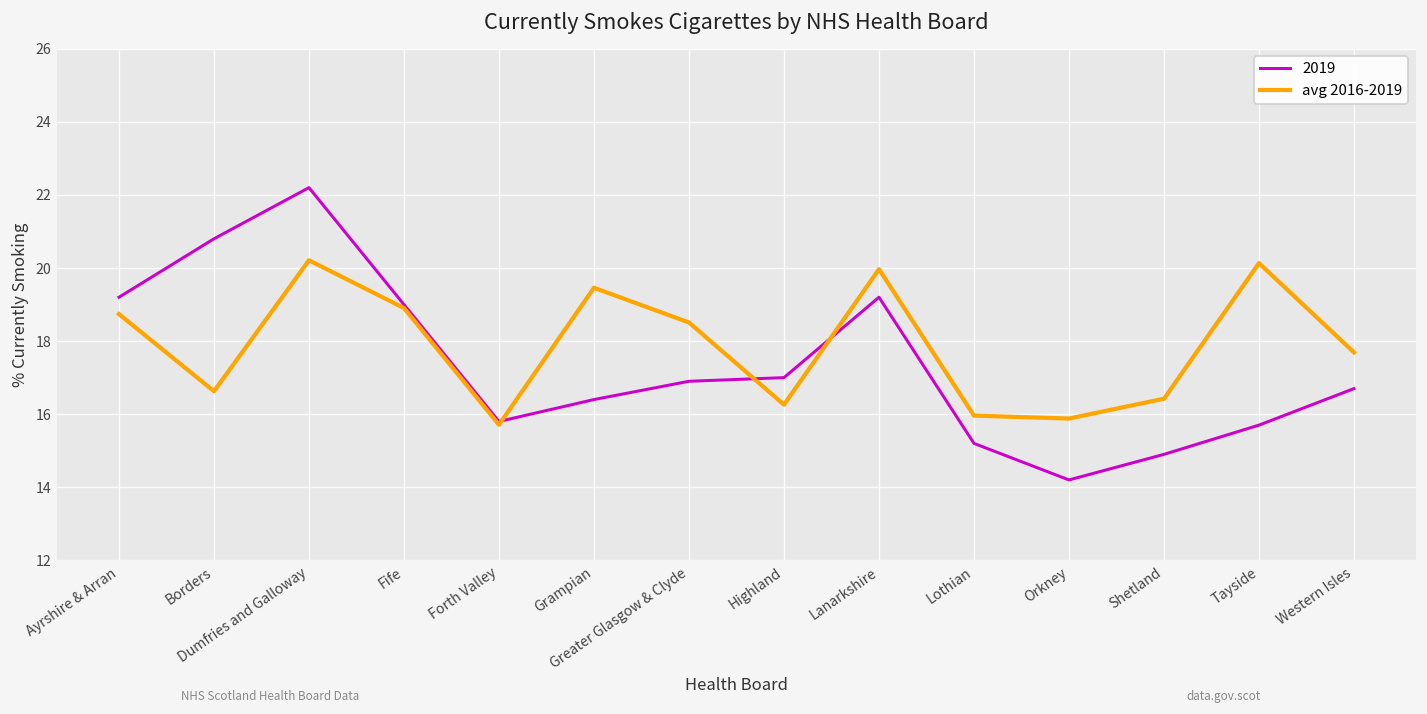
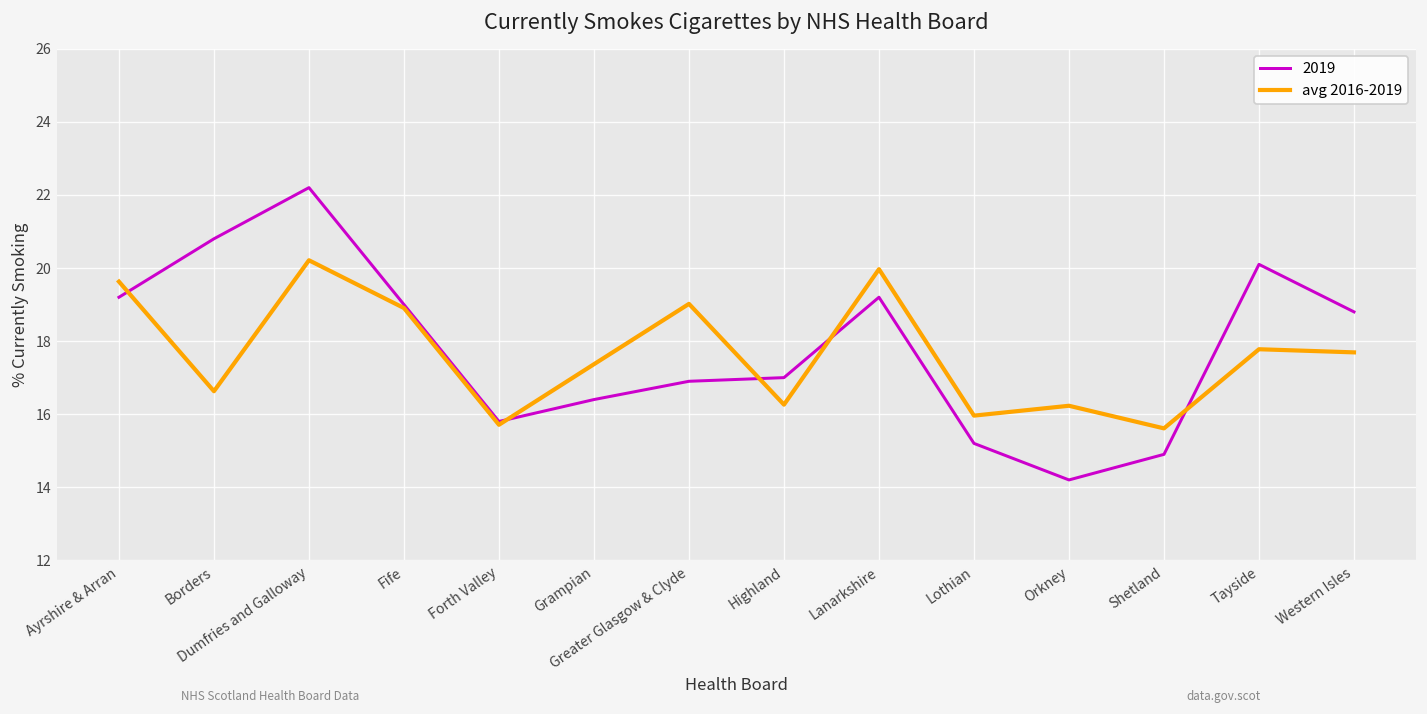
  {
    "2019": {
      "Ayrshire & Arran": 19.2,
      "Borders": 20.8,
      "Dumfries and Galloway": 22.2,
      "Fife": 19.0,
      "Forth Valley": 15.8,
      "Grampian": 16.4,
      "Greater Glasgow & Clyde": 16.9,
      "Highland": 17.0,
      "Lanarkshire": 19.2,
      "Lothian": 15.2,
      "Orkney": 14.2,
      "Shetland": 14.9,
-     "Tayside": 15.7,
-     "Western Isles": 16.7
+     "Tayside": 20.1,
+     "Western Isles": 18.8
    },
    "avg 2016-2019": {
-     "Ayrshire & Arran": 18.7,
+     "Ayrshire & Arran": 19.6,
      "Borders": 16.6,
      "Dumfries and Galloway": 20.2,
      "Fife": 18.9,
      "Forth Valley": 15.7,
-     "Grampian": 19.5,
-     "Greater Glasgow & Clyde": 18.5,
+     "Grampian": 17.4,
+     "Greater Glasgow & Clyde": 19.0,
      "Highland": 16.3,
      "Lanarkshire": 20.0,
      "Lothian": 16.0,
-     "Orkney": 15.9,
-     "Shetland": 16.4,
-     "Tayside": 20.1,
+     "Orkney": 16.2,
+     "Shetland": 15.6,
+     "Tayside": 17.8,
      "Western Isles": 17.7
    }
  }
